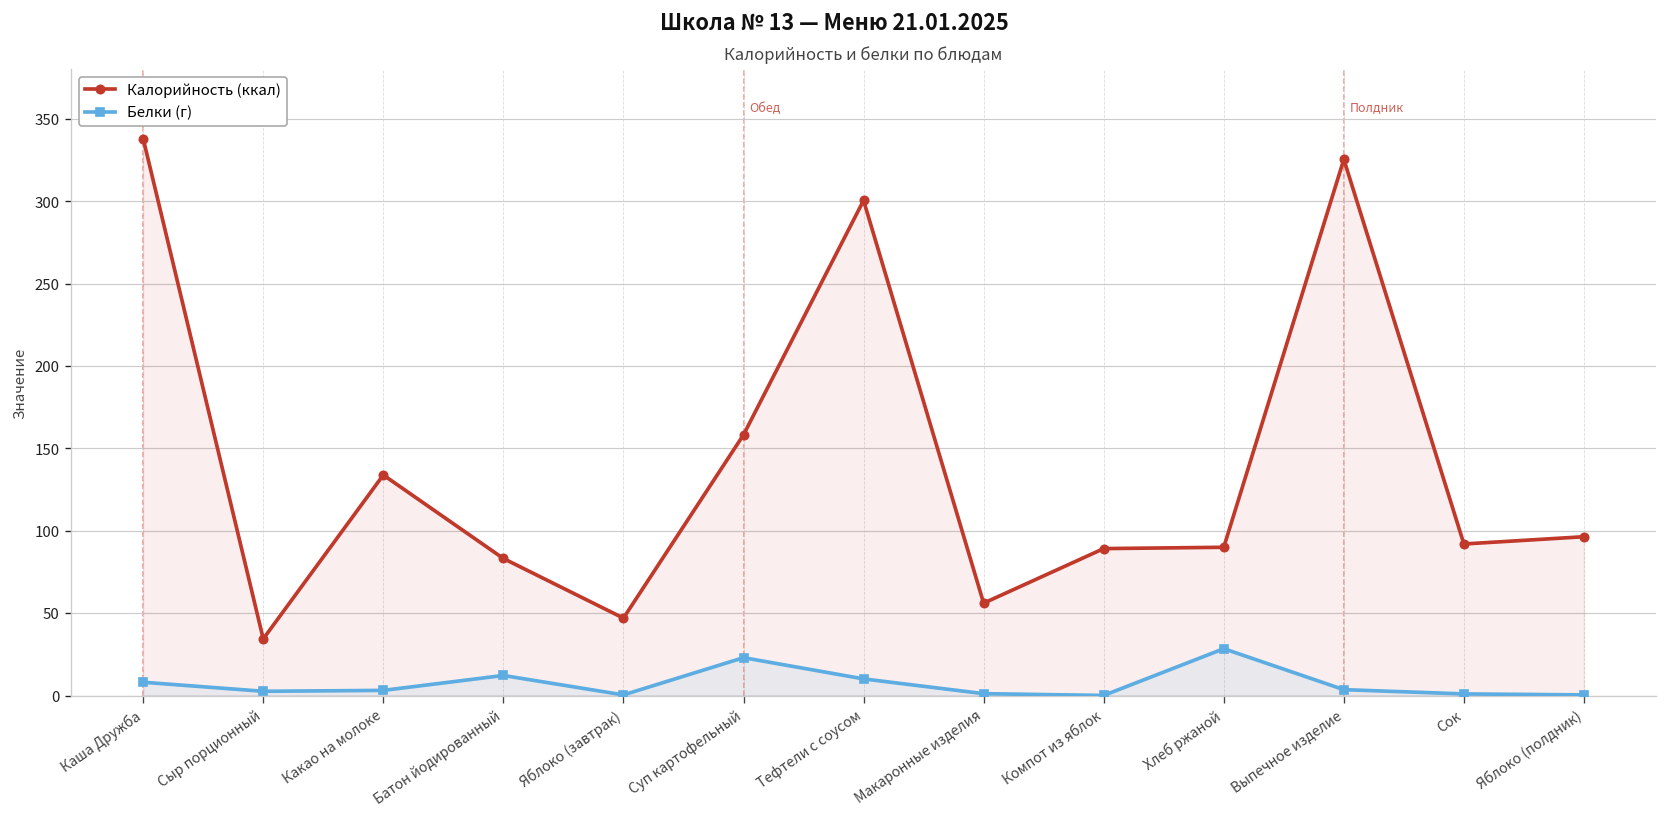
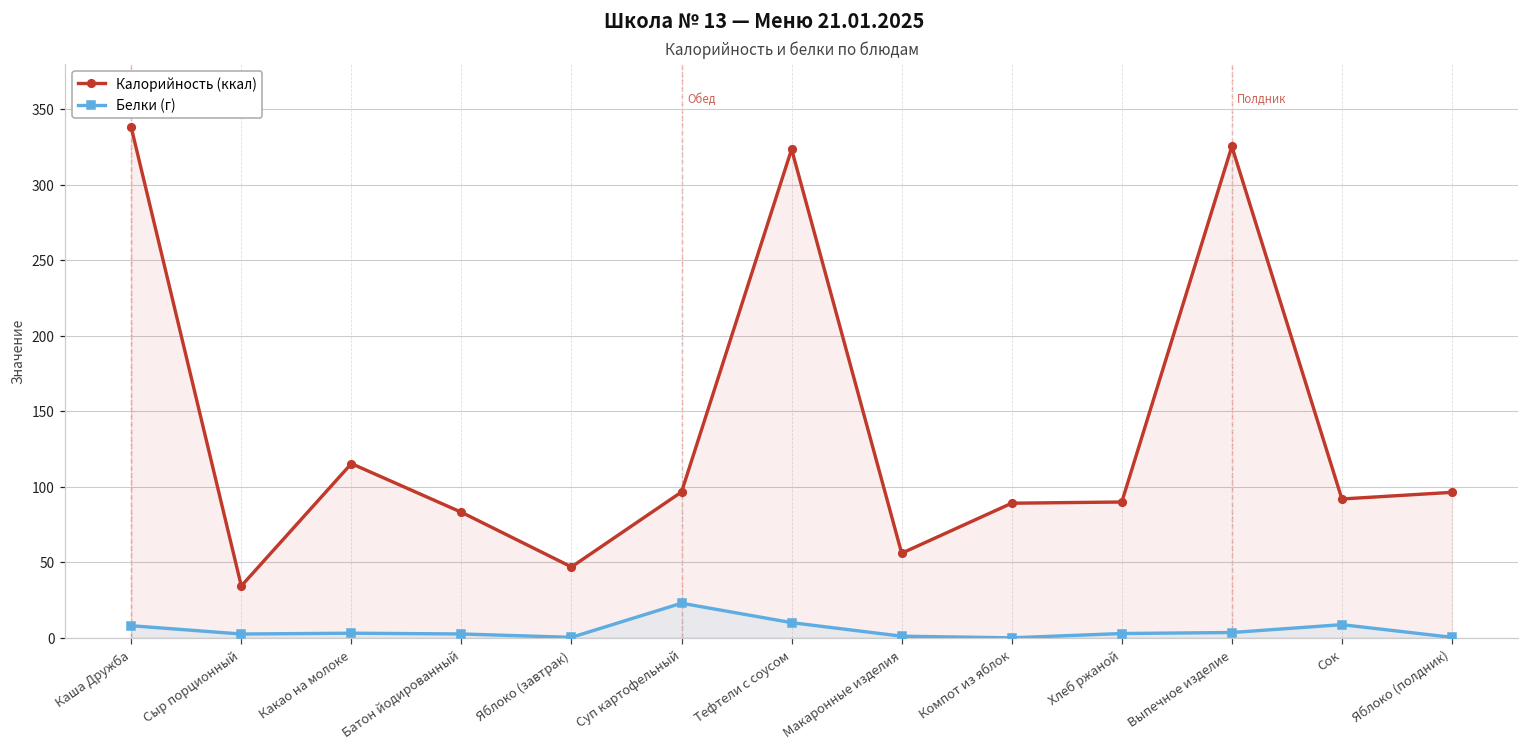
  {
    "Калорийность (ккал)": {
      "Каша Дружба": 338,
      "Сыр порционный": 34,
-     "Какао на молоке": 134,
+     "Какао на молоке": 115,
      "Батон йодированный": 83,
      "Яблоко (завтрак)": 47,
-     "Суп картофельный": 158,
-     "Тефтели с соусом": 301,
+     "Суп картофельный": 97,
+     "Тефтели с соусом": 324,
      "Макаронные изделия": 56,
      "Компот из яблок": 89,
      "Хлеб ржаной": 90,
      "Выпечное изделие": 325,
      "Сок": 92,
      "Яблоко (полдник)": 96
    },
    "Белки (г)": {
      "Каша Дружба": 8,
      "Сыр порционный": 3,
      "Какао на молоке": 3,
-     "Батон йодированный": 12,
+     "Батон йодированный": 3,
      "Яблоко (завтрак)": 0,
      "Суп картофельный": 23,
      "Тефтели с соусом": 10,
      "Макаронные изделия": 1,
      "Компот из яблок": 0,
-     "Хлеб ржаной": 28,
+     "Хлеб ржаной": 3,
      "Выпечное изделие": 4,
-     "Сок": 1,
+     "Сок": 9,
      "Яблоко (полдник)": 0
    }
  }
